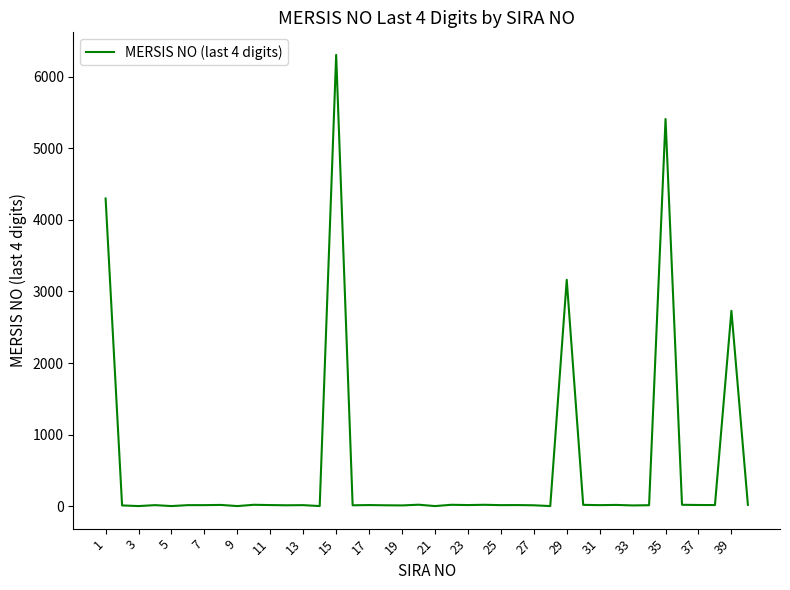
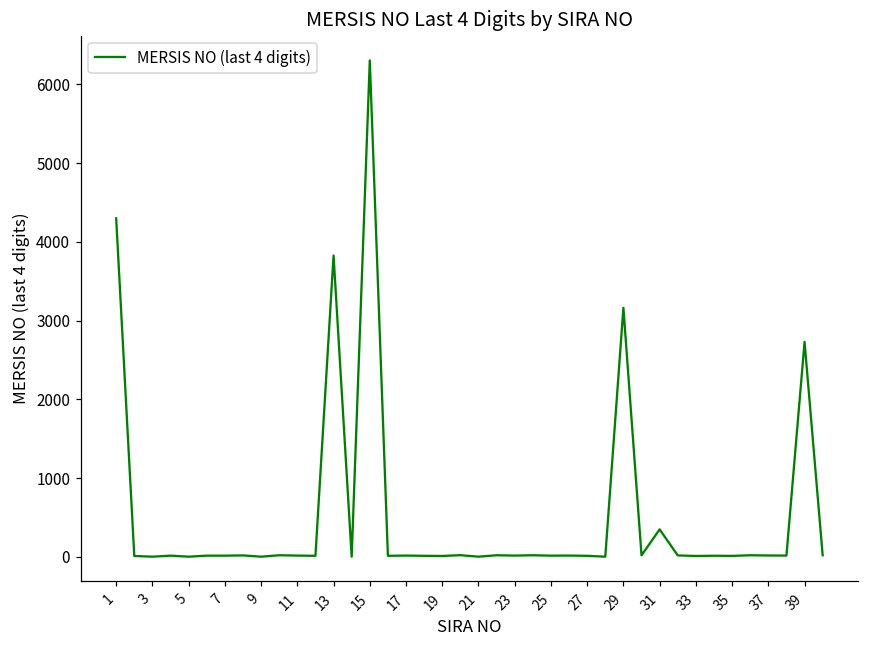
  {
    "1": 4300,
    "3": 0,
    "5": 0,
    "7": 0,
    "9": 0,
    "11": 0,
-   "13": 0,
+   "13": 3800,
    "15": 6300,
    "17": 0,
    "19": 0,
    "21": 0,
    "23": 0,
    "25": 0,
    "27": 0,
    "29": 3200,
-   "31": 0,
+   "31": 300,
    "33": 0,
-   "35": 5400,
+   "35": 0,
    "37": 0,
    "39": 2700
  }
